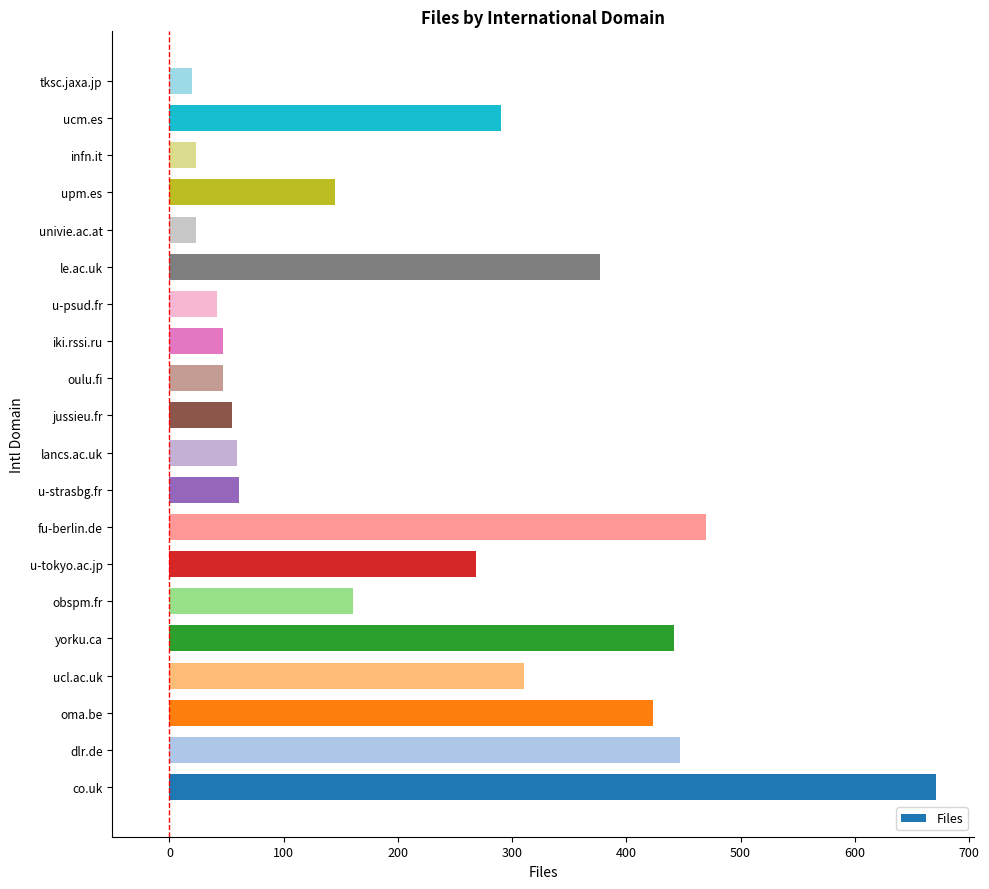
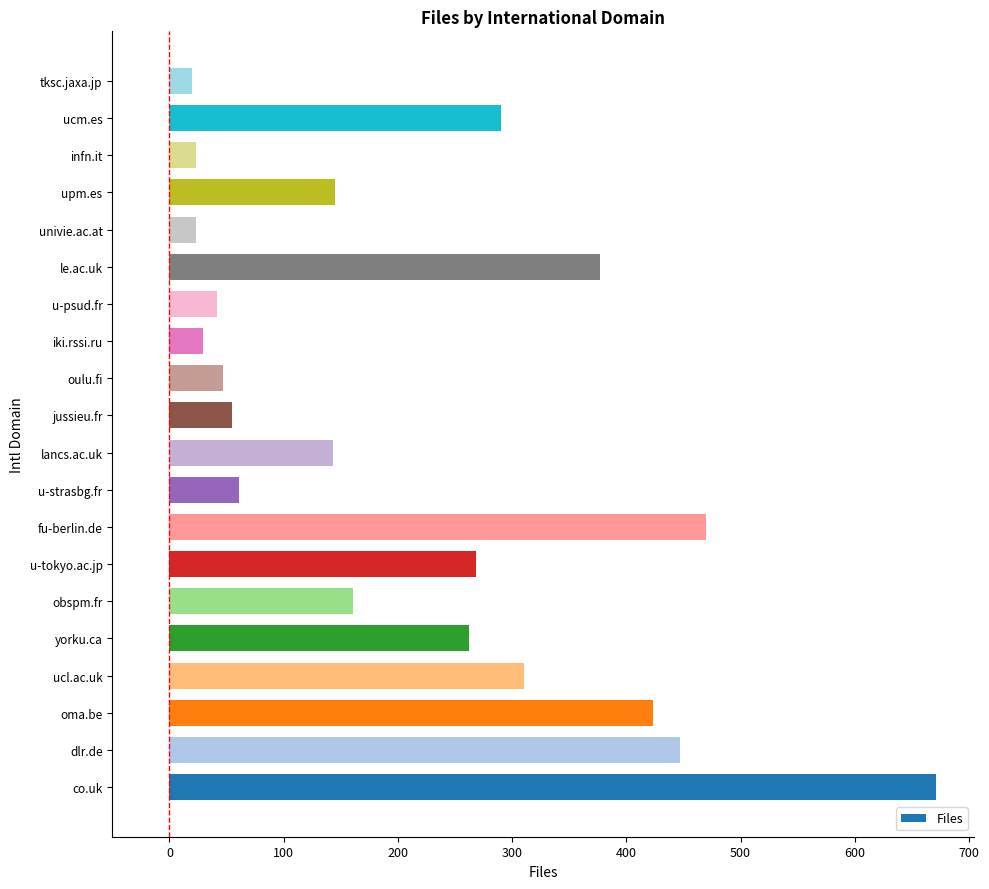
  {
    "tksc.jaxa.jp": 20,
    "ucm.es": 290,
    "infn.it": 23,
    "upm.es": 145,
    "univie.ac.at": 23,
    "le.ac.uk": 377,
    "u-psud.fr": 42,
-   "iki.rssi.ru": 47,
+   "iki.rssi.ru": 29,
    "oulu.fi": 47,
    "jussieu.fr": 55,
-   "lancs.ac.uk": 59,
+   "lancs.ac.uk": 143,
    "u-strasbg.fr": 61,
    "fu-berlin.de": 470,
    "u-tokyo.ac.jp": 268,
    "obspm.fr": 161,
-   "yorku.ca": 442,
+   "yorku.ca": 262,
    "ucl.ac.uk": 310,
    "oma.be": 423,
    "dlr.de": 447,
    "co.uk": 671
  }
